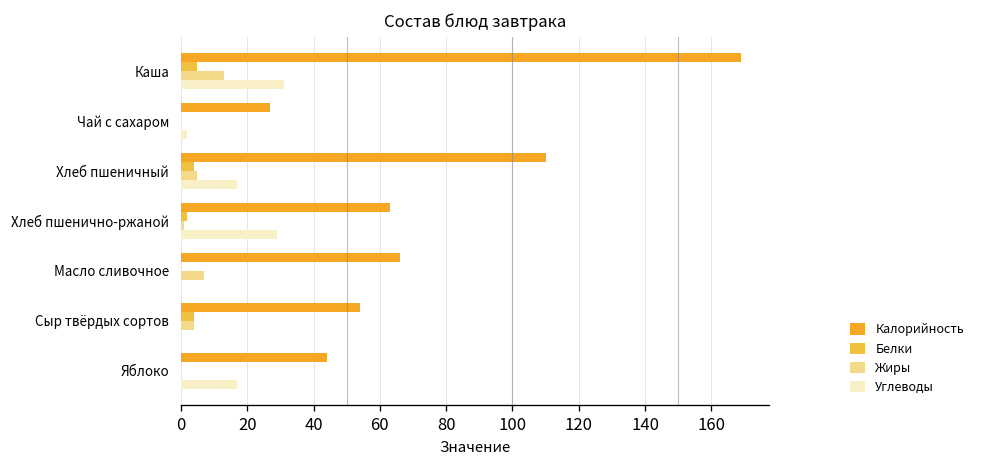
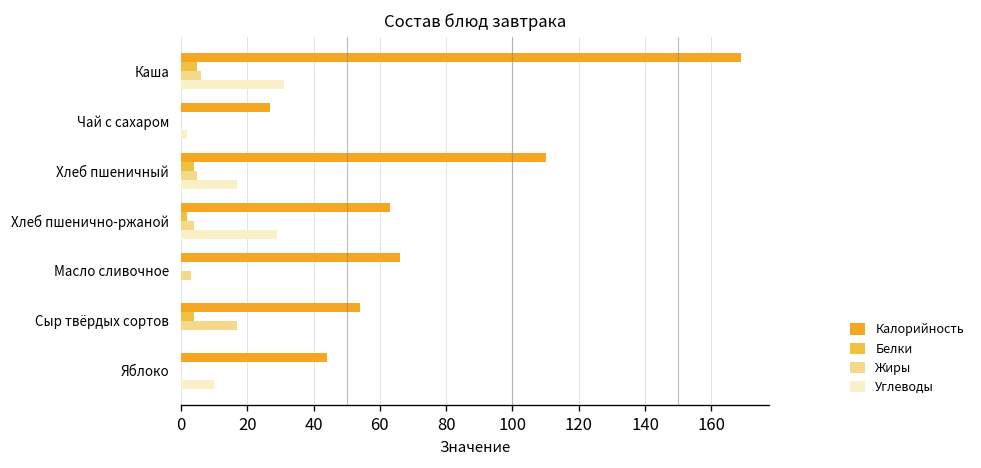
  {
    "Жиры": {
-     "Каша": 13,
+     "Каша": 6,
      "Чай с сахаром": 0,
      "Хлеб пшеничный": 5,
-     "Хлеб пшенично-ржаной": 1,
-     "Масло сливочное": 7,
-     "Сыр твёрдых сортов": 4,
+     "Хлеб пшенично-ржаной": 4,
+     "Масло сливочное": 3,
+     "Сыр твёрдых сортов": 17,
      "Яблоко": 0
    },
    "Углеводы": {
      "Каша": 31,
      "Чай с сахаром": 2,
      "Хлеб пшеничный": 17,
      "Хлеб пшенично-ржаной": 29,
      "Масло сливочное": 0,
      "Сыр твёрдых сортов": 0,
-     "Яблоко": 17
+     "Яблоко": 10
    }
  }
